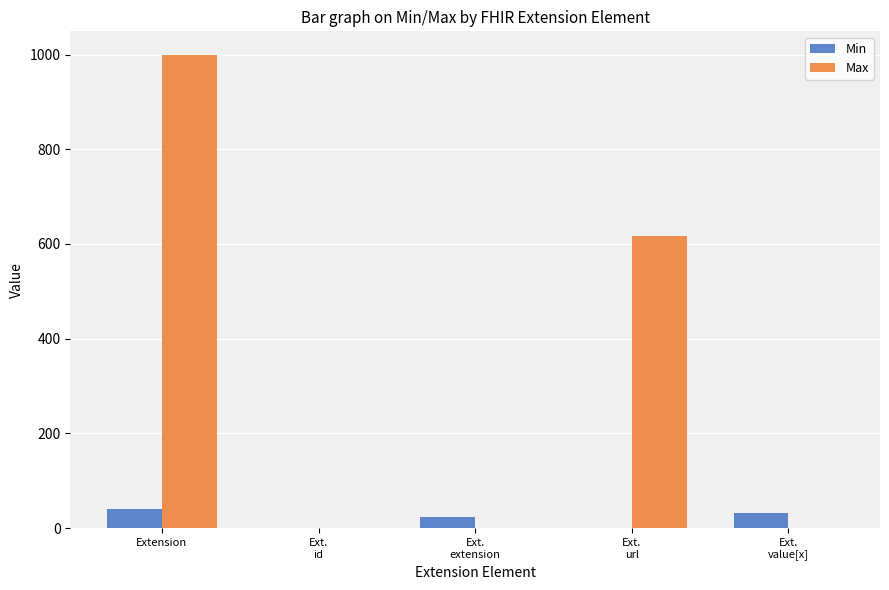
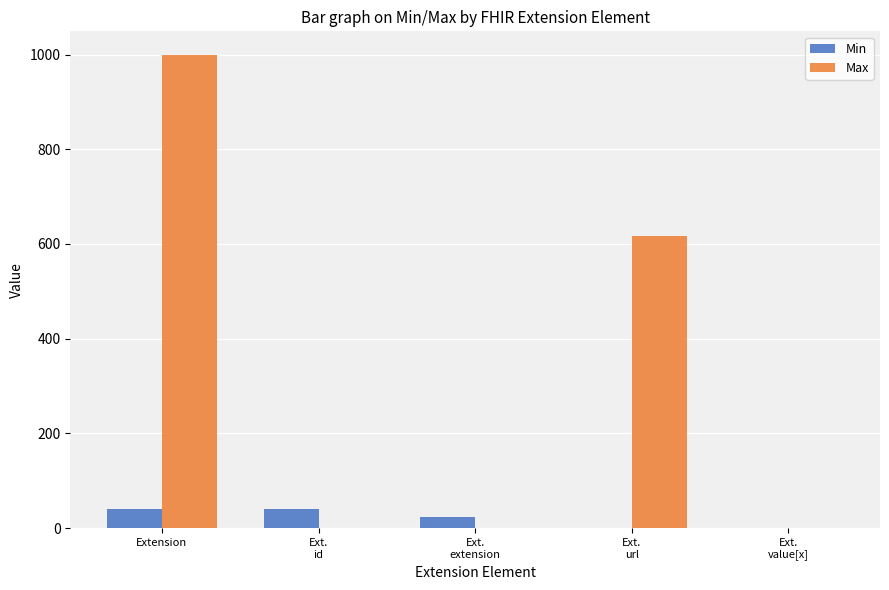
  {
    "Min": {
      "Extension": 40,
-     "Ext. id": 0,
+     "Ext. id": 40,
      "Ext. extension": 20,
-     "Ext. value[x]": 30
+     "Ext. value[x]": 0
    },
    "Max": {
      "Extension": 1000,
      "Ext. extension": 0,
      "Ext. url": 620
    }
  }
